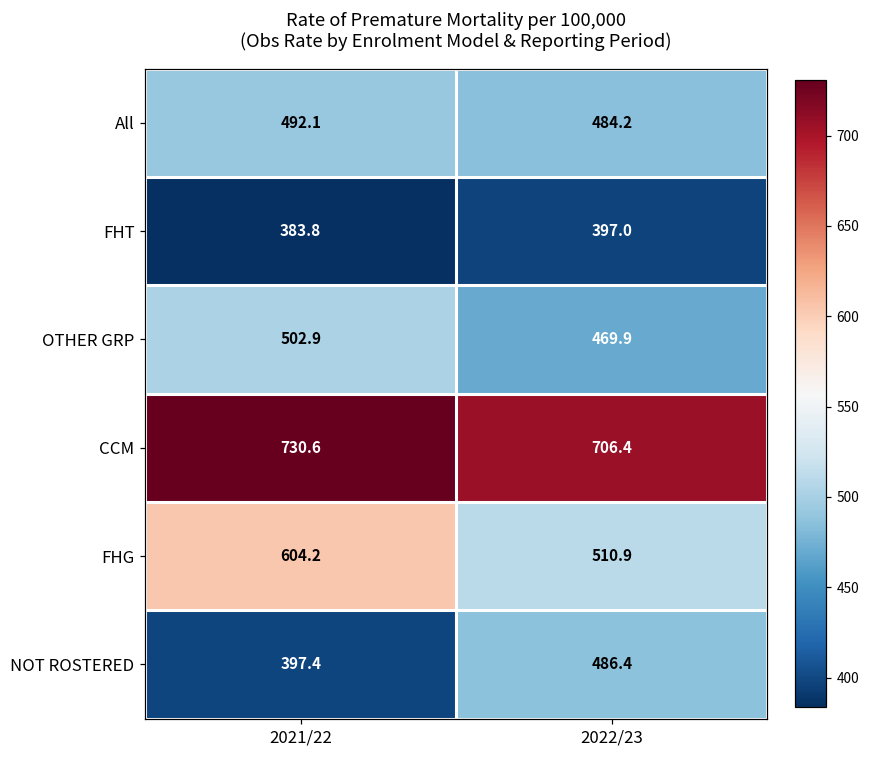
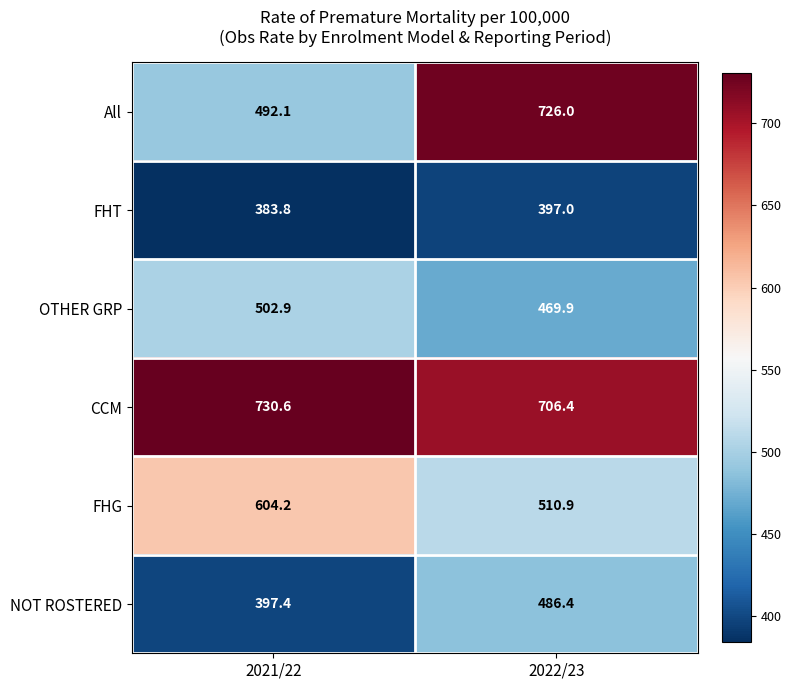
  {
    "All": {
      "2021/22": 492.1,
-     "2022/23": 484.2
+     "2022/23": 726.0
    },
    "FHT": {
      "2021/22": 383.8,
      "2022/23": 397.0
    },
    "OTHER GRP": {
      "2021/22": 502.9,
      "2022/23": 469.9
    },
    "CCM": {
      "2021/22": 730.6,
      "2022/23": 706.4
    },
    "FHG": {
      "2021/22": 604.2,
      "2022/23": 510.9
    },
    "NOT ROSTERED": {
      "2021/22": 397.4,
      "2022/23": 486.4
    }
  }
